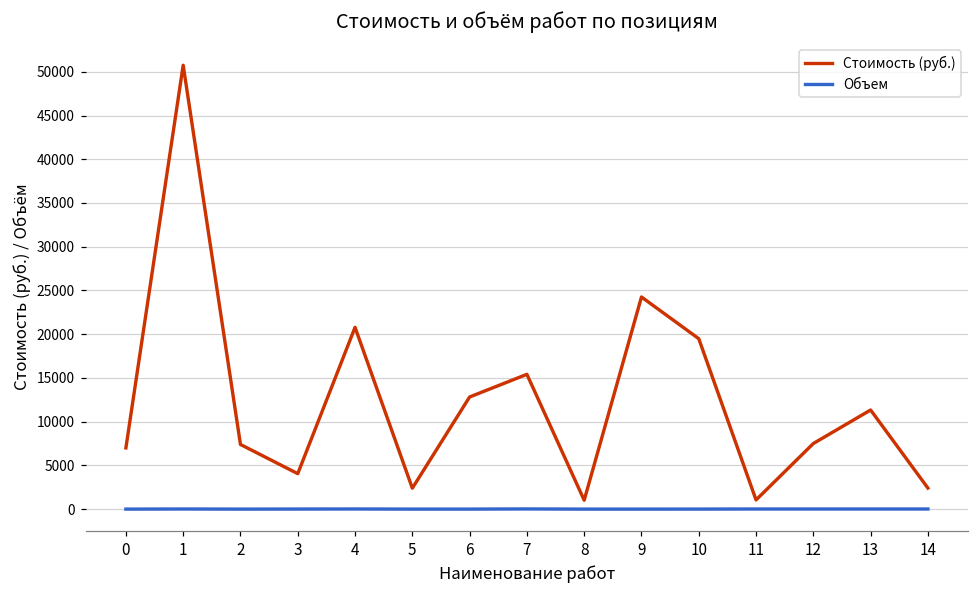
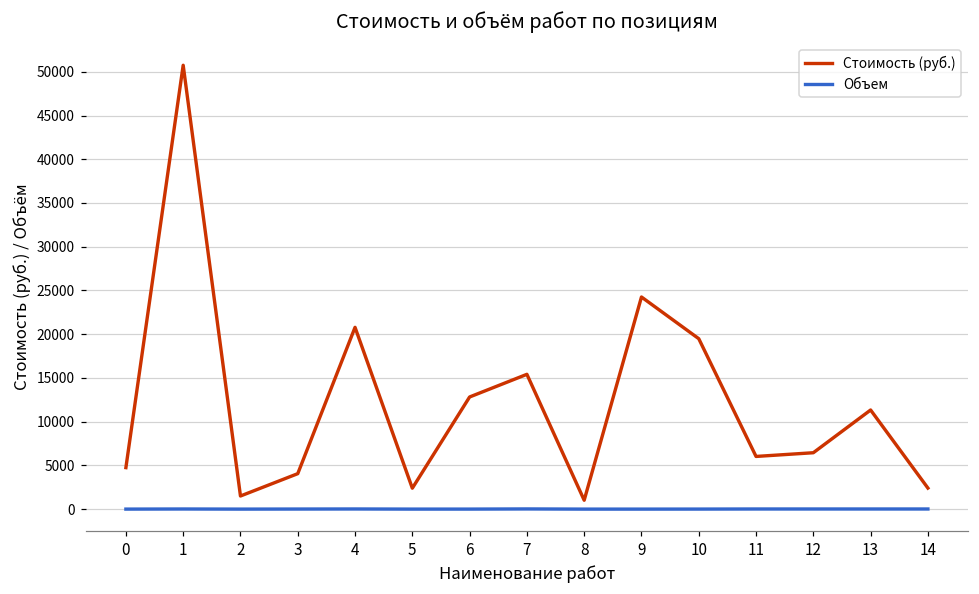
  {
    "Стоимость (руб.)": {
-     "0": 7000,
+     "0": 5000,
      "1": 51000,
-     "2": 7000,
+     "2": 2000,
      "3": 4000,
      "4": 21000,
      "5": 2000,
      "6": 13000,
      "7": 15000,
      "8": 1000,
      "9": 24000,
      "10": 19000,
-     "11": 1000,
-     "12": 8000,
+     "11": 6000,
+     "12": 6000,
      "13": 11000,
      "14": 2000
    },
    "Объем": {
      "0": 0,
      "1": 0,
      "2": 0,
      "3": 0,
      "4": 0,
      "5": 0,
      "6": 0,
      "7": 0,
      "8": 0,
      "9": 0,
      "10": 0,
      "11": 0,
      "12": 0,
      "13": 0,
      "14": 0
    }
  }
